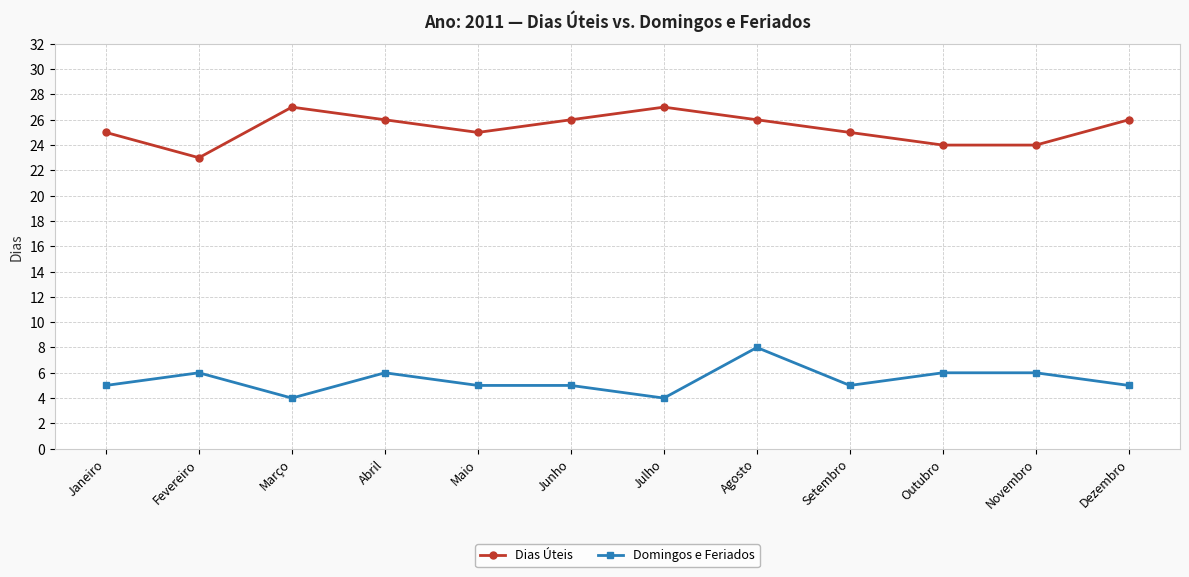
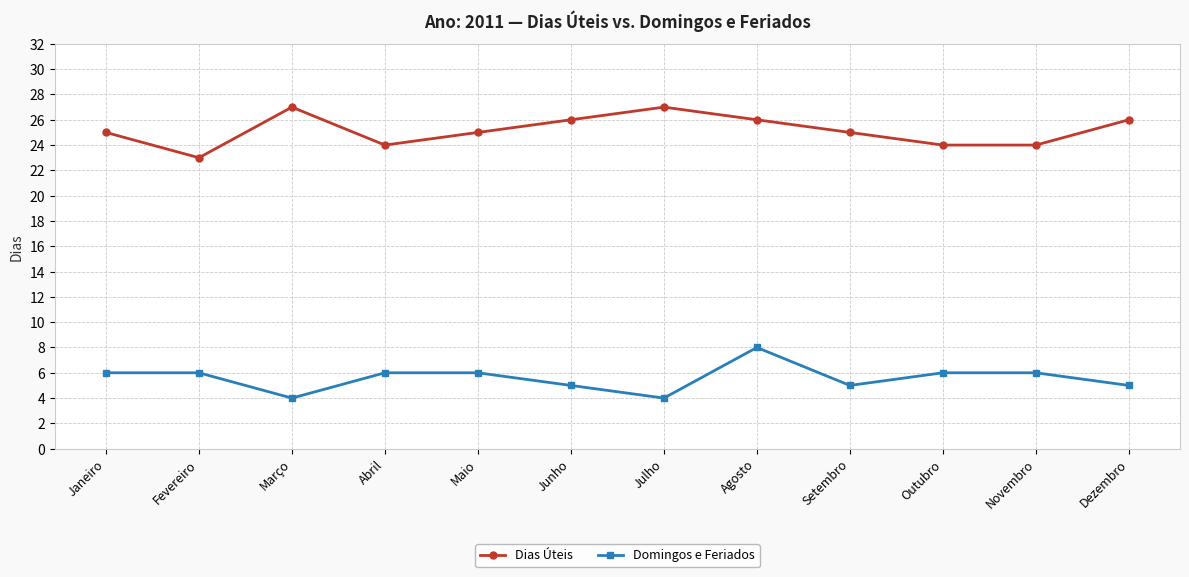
  {
    "Dias Úteis": {
      "Janeiro": 25,
      "Fevereiro": 23,
      "Março": 27,
-     "Abril": 26,
+     "Abril": 24,
      "Maio": 25,
      "Junho": 26,
      "Julho": 27,
      "Agosto": 26,
      "Setembro": 25,
      "Outubro": 24,
      "Novembro": 24,
      "Dezembro": 26
    },
    "Domingos e Feriados": {
-     "Janeiro": 5,
+     "Janeiro": 6,
      "Fevereiro": 6,
      "Março": 4,
      "Abril": 6,
-     "Maio": 5,
+     "Maio": 6,
      "Junho": 5,
      "Julho": 4,
      "Agosto": 8,
      "Setembro": 5,
      "Outubro": 6,
      "Novembro": 6,
      "Dezembro": 5
    }
  }
